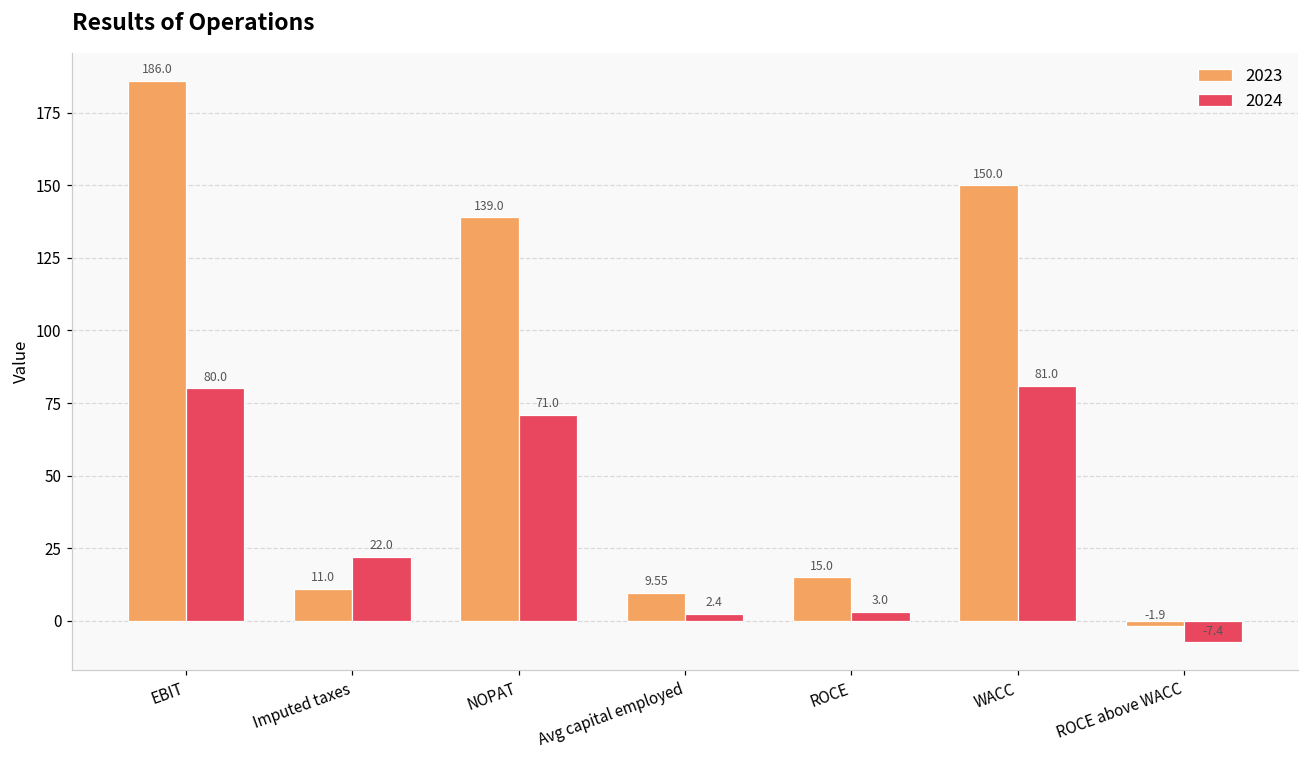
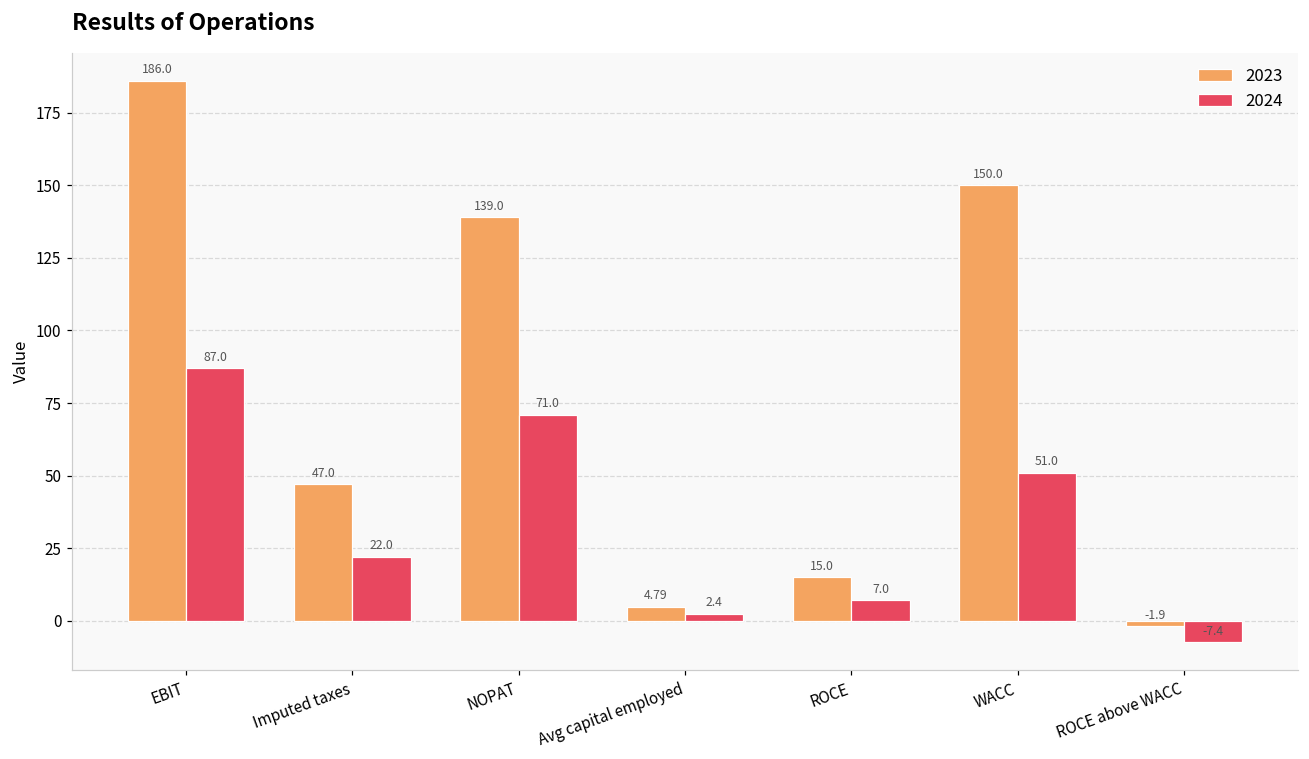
  {
    "2023": {
      "EBIT": 186.0,
-     "Imputed taxes": 11.0,
+     "Imputed taxes": 47.0,
      "NOPAT": 139.0,
-     "Avg capital employed": 9.55,
+     "Avg capital employed": 4.79,
      "ROCE": 15.0,
      "WACC": 150.0,
      "ROCE above WACC": -1.9
    },
    "2024": {
-     "EBIT": 80.0,
+     "EBIT": 87.0,
      "Imputed taxes": 22.0,
      "NOPAT": 71.0,
      "Avg capital employed": 2.4,
-     "ROCE": 3.0,
-     "WACC": 81.0,
+     "ROCE": 7.0,
+     "WACC": 51.0,
      "ROCE above WACC": -7.4
    }
  }
